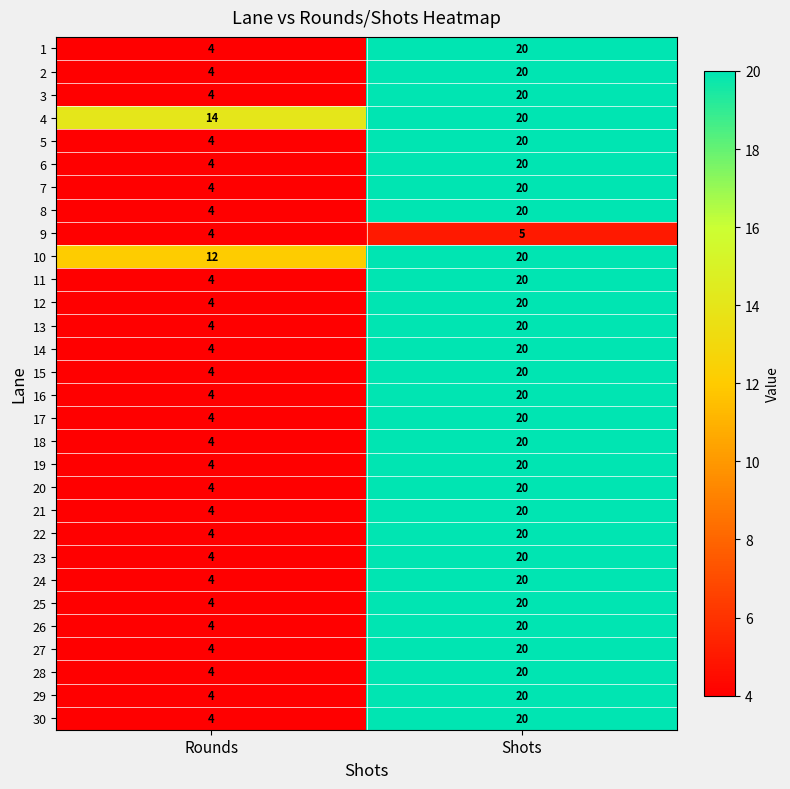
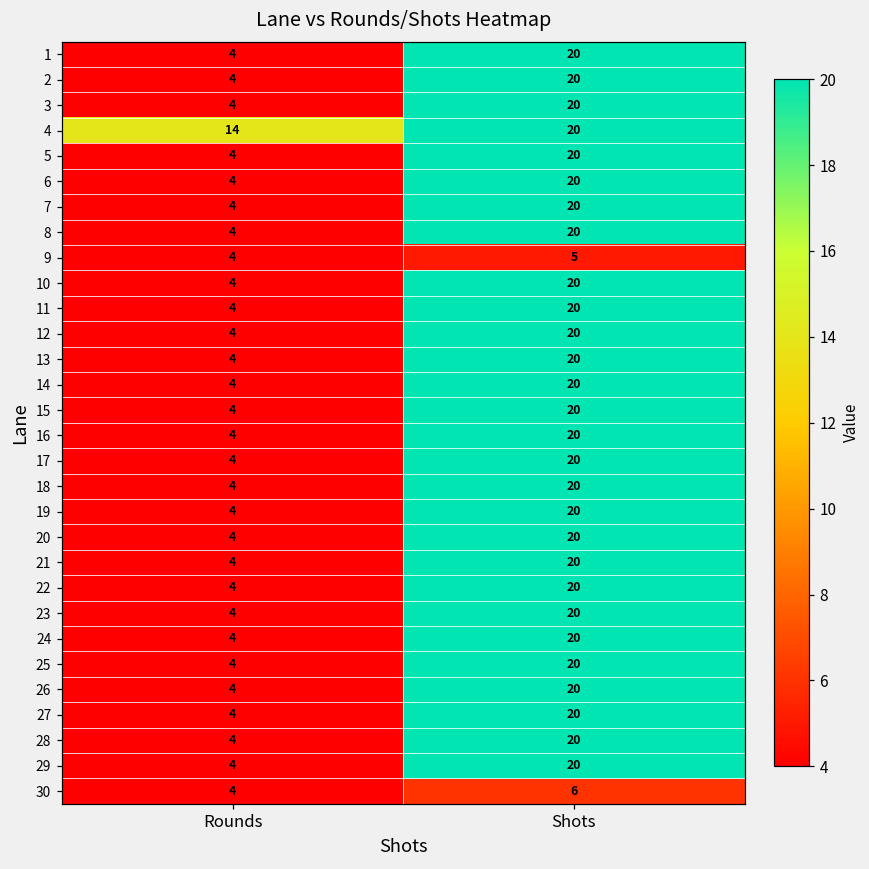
  {
    "1": {
      "Rounds": 4,
      "Shots": 20
    },
    "2": {
      "Rounds": 4,
      "Shots": 20
    },
    "3": {
      "Rounds": 4,
      "Shots": 20
    },
    "4": {
      "Rounds": 14,
      "Shots": 20
    },
    "5": {
      "Rounds": 4,
      "Shots": 20
    },
    "6": {
      "Rounds": 4,
      "Shots": 20
    },
    "7": {
      "Rounds": 4,
      "Shots": 20
    },
    "8": {
      "Rounds": 4,
      "Shots": 20
    },
    "9": {
      "Rounds": 4,
      "Shots": 5
    },
    "10": {
-     "Rounds": 12,
+     "Rounds": 4,
      "Shots": 20
    },
    "11": {
      "Rounds": 4,
      "Shots": 20
    },
    "12": {
      "Rounds": 4,
      "Shots": 20
    },
    "13": {
      "Rounds": 4,
      "Shots": 20
    },
    "14": {
      "Rounds": 4,
      "Shots": 20
    },
    "15": {
      "Rounds": 4,
      "Shots": 20
    },
    "16": {
      "Rounds": 4,
      "Shots": 20
    },
    "17": {
      "Rounds": 4,
      "Shots": 20
    },
    "18": {
      "Rounds": 4,
      "Shots": 20
    },
    "19": {
      "Rounds": 4,
      "Shots": 20
    },
    "20": {
      "Rounds": 4,
      "Shots": 20
    },
    "21": {
      "Rounds": 4,
      "Shots": 20
    },
    "22": {
      "Rounds": 4,
      "Shots": 20
    },
    "23": {
      "Rounds": 4,
      "Shots": 20
    },
    "24": {
      "Rounds": 4,
      "Shots": 20
    },
    "25": {
      "Rounds": 4,
      "Shots": 20
    },
    "26": {
      "Rounds": 4,
      "Shots": 20
    },
    "27": {
      "Rounds": 4,
      "Shots": 20
    },
    "28": {
      "Rounds": 4,
      "Shots": 20
    },
    "29": {
      "Rounds": 4,
      "Shots": 20
    },
    "30": {
      "Rounds": 4,
-     "Shots": 20
+     "Shots": 6
    }
  }
